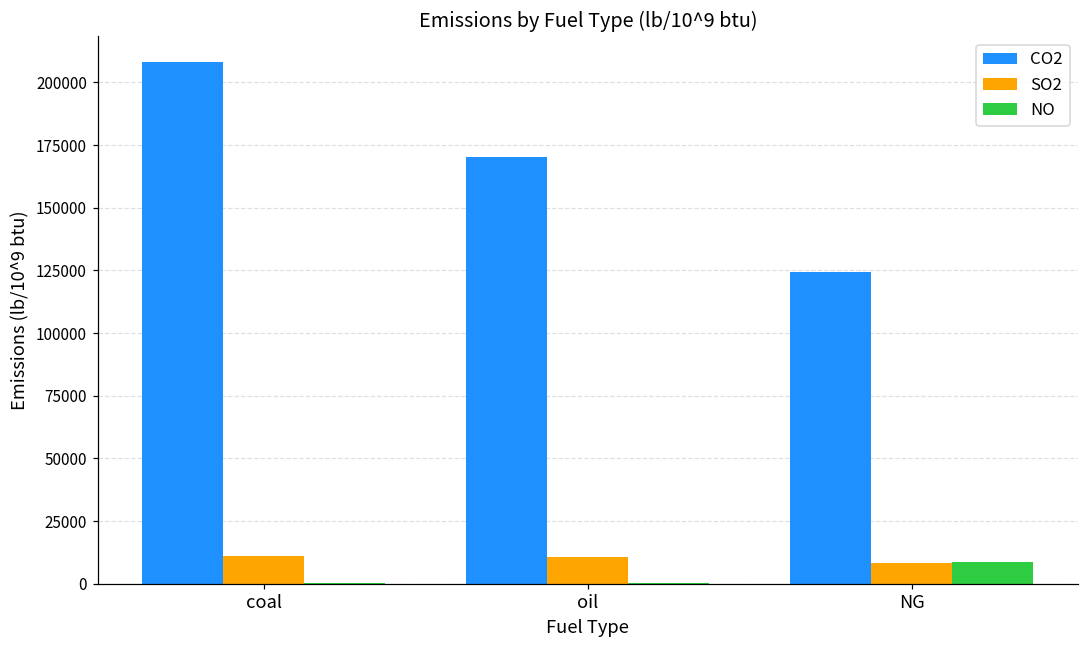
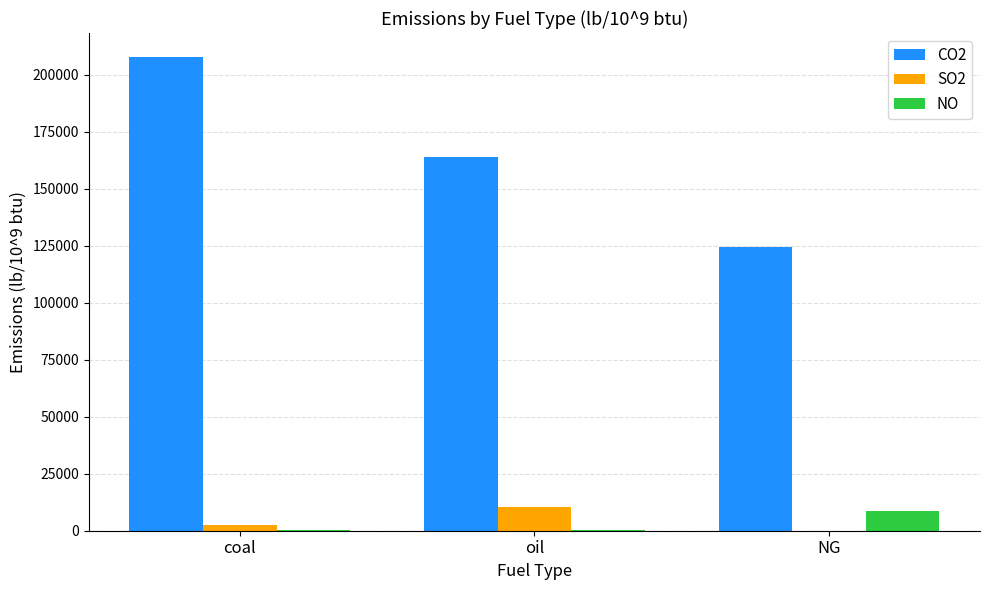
  {
    "CO2": {
      "coal": 208000,
-     "oil": 170000,
+     "oil": 164000,
      "NG": 124000
    },
    "SO2": {
-     "coal": 11000,
+     "coal": 3000,
      "oil": 11000,
-     "NG": 8000
+     "NG": 0
    },
    "NO": {
      "NG": 9000
    }
  }
